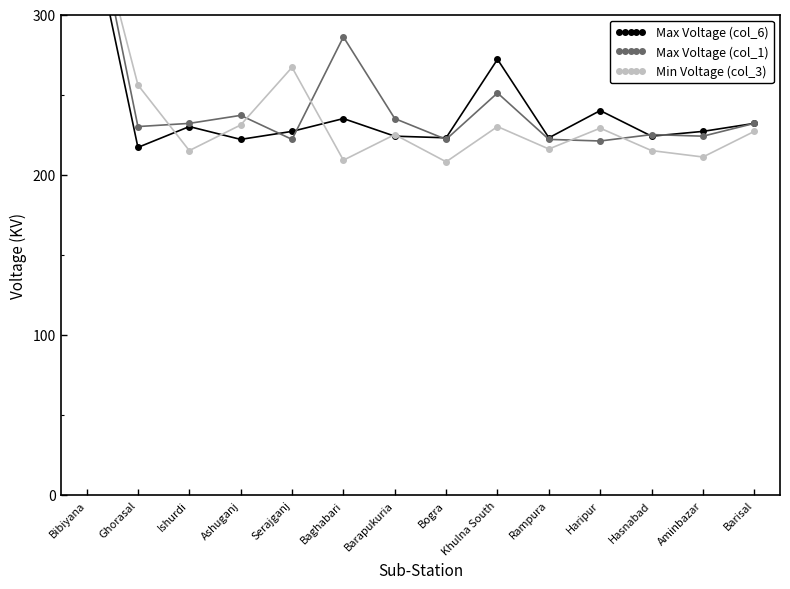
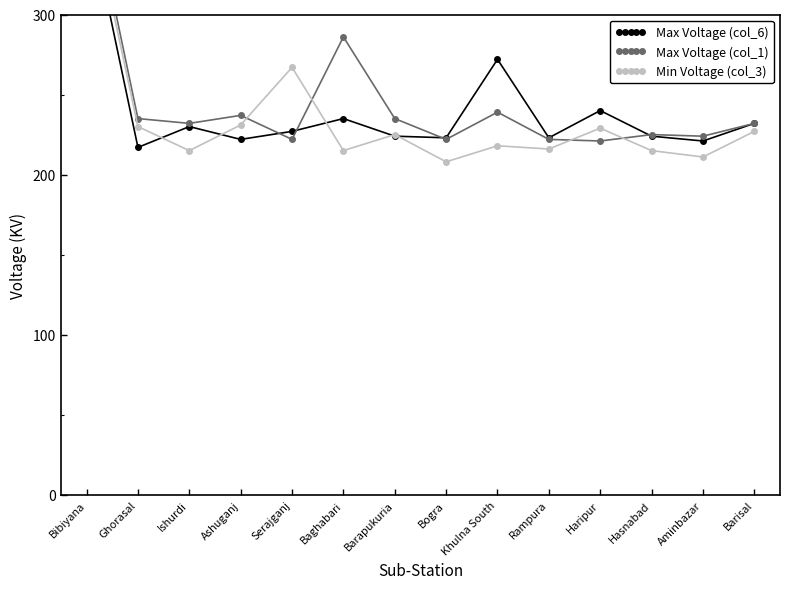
  {
    "Max Voltage (col_6)": {
      "Ghorasal": 217,
      "Ishurdi": 230,
      "Ashuganj": 222,
      "Serajganj": 227,
      "Baghabari": 235,
      "Khulna South": 272,
      "Haripur": 240,
-     "Aminbazar": 227
+     "Aminbazar": 221
    },
    "Max Voltage (col_1)": {
-     "Ghorasal": 230,
+     "Ghorasal": 235,
      "Ishurdi": 232,
      "Ashuganj": 237,
      "Serajganj": 222,
      "Baghabari": 286,
      "Barapukuria": 235,
-     "Khulna South": 251,
+     "Khulna South": 239,
      "Haripur": 221,
      "Aminbazar": 224
    },
    "Min Voltage (col_3)": {
-     "Ghorasal": 256,
+     "Ghorasal": 230,
      "Ishurdi": 215,
      "Ashuganj": 231,
      "Serajganj": 267,
-     "Baghabari": 209,
+     "Baghabari": 215,
      "Bogra": 208,
-     "Khulna South": 230,
+     "Khulna South": 218,
      "Rampura": 216,
      "Haripur": 229,
      "Hasnabad": 215,
      "Aminbazar": 211,
      "Barisal": 227
    }
  }
